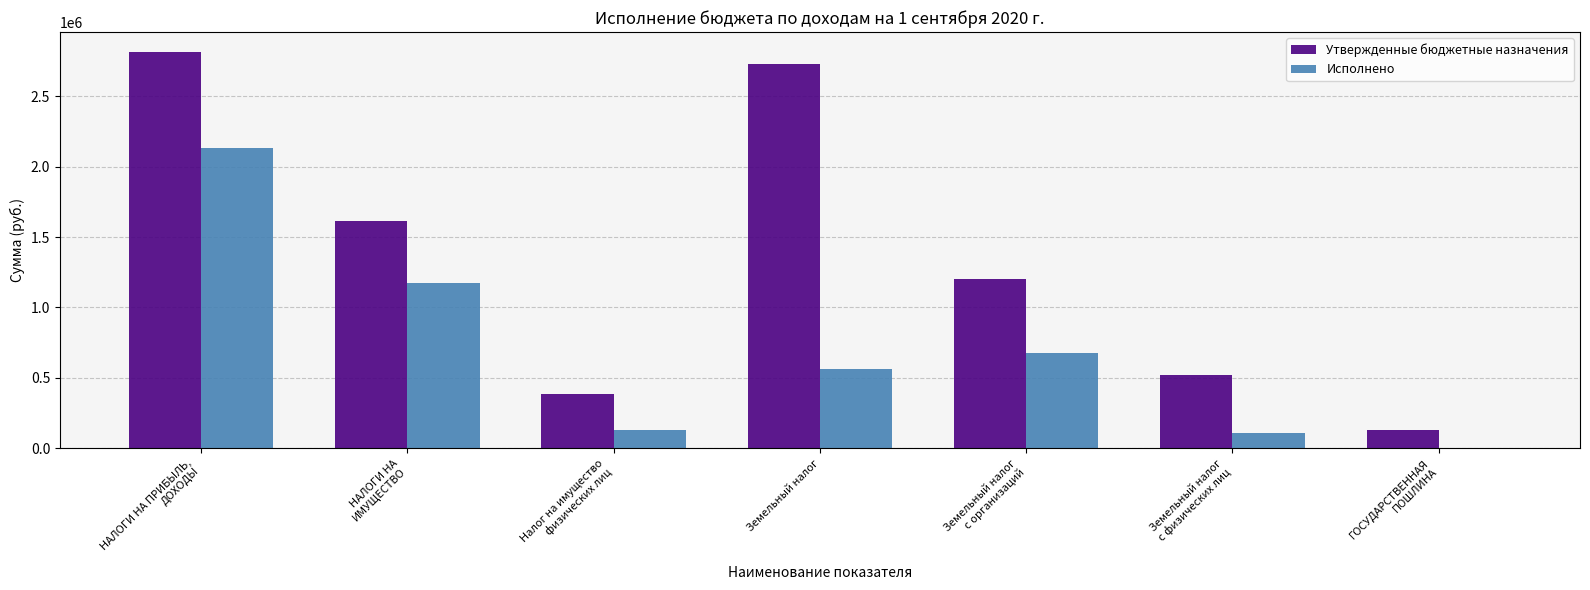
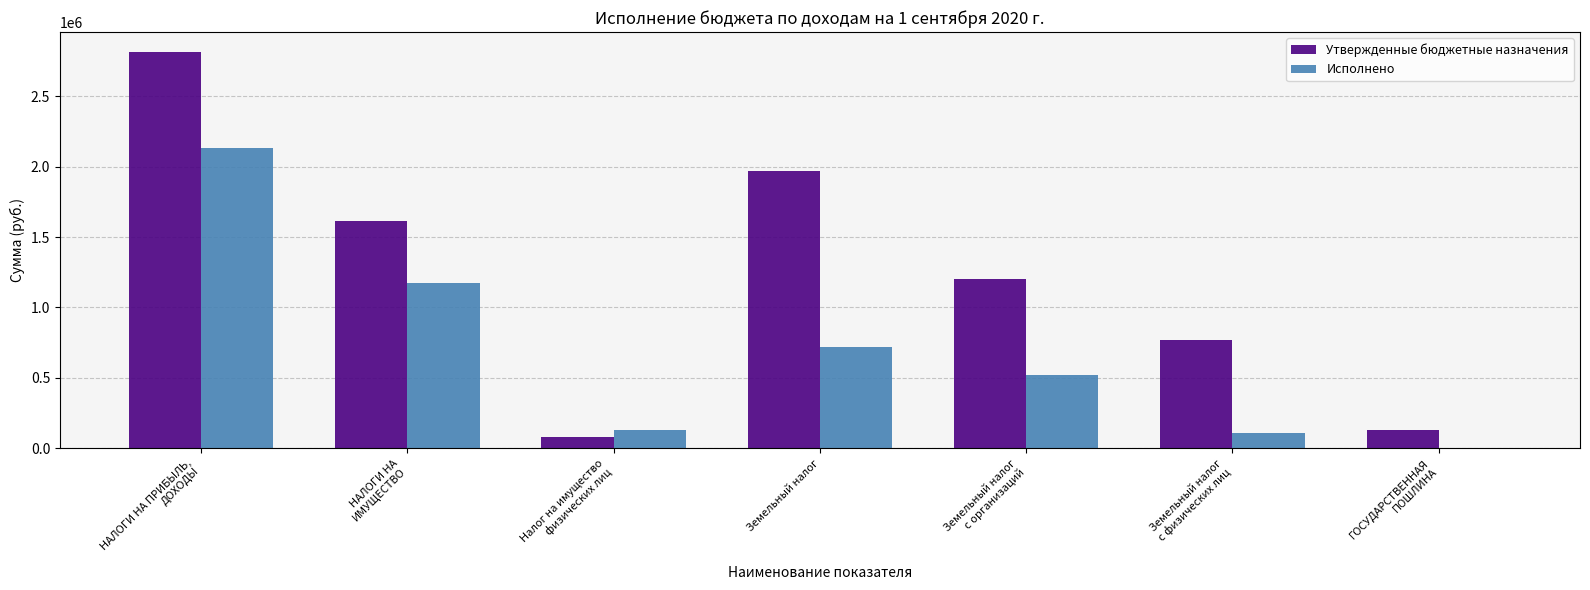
  {
    "Утвержденные бюджетные назначения": {
      "НАЛОГИ НА ПРИБЫЛЬ, ДОХОДЫ": 2820000,
      "НАЛОГИ НА ИМУЩЕСТВО": 1610000,
-     "Налог на имущество физических лиц": 390000,
-     "Земельный налог": 2730000,
+     "Налог на имущество физических лиц": 80000,
+     "Земельный налог": 1970000,
      "Земельный налог с организаций": 1200000,
-     "Земельный налог с физических лиц": 520000,
+     "Земельный налог с физических лиц": 770000,
      "ГОСУДАРСТВЕННАЯ ПОШЛИНА": 130000
    },
    "Исполнено": {
      "НАЛОГИ НА ПРИБЫЛЬ, ДОХОДЫ": 2130000,
      "НАЛОГИ НА ИМУЩЕСТВО": 1170000,
      "Налог на имущество физических лиц": 130000,
-     "Земельный налог": 560000,
-     "Земельный налог с организаций": 680000,
+     "Земельный налог": 720000,
+     "Земельный налог с организаций": 520000,
      "Земельный налог с физических лиц": 110000
    }
  }
